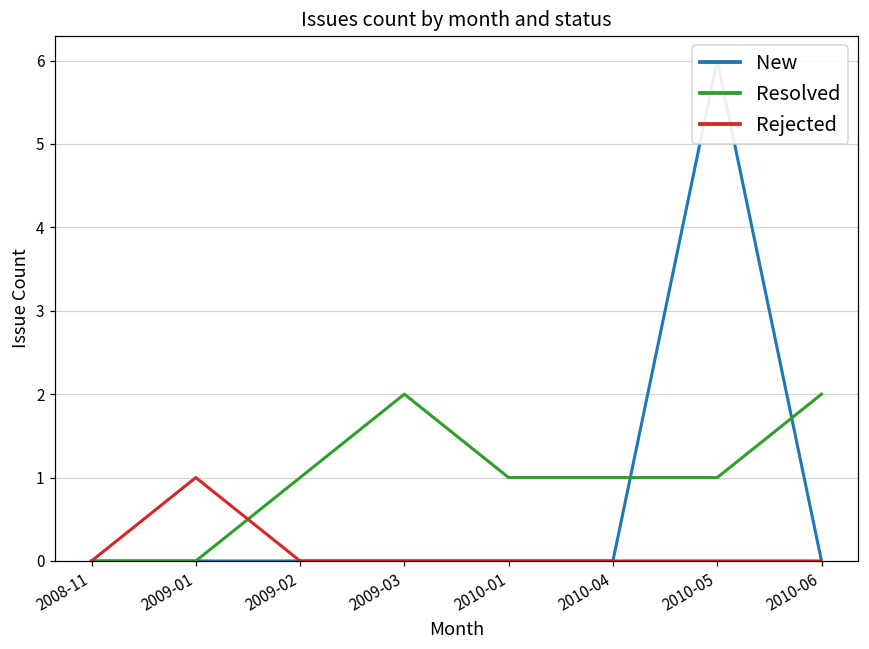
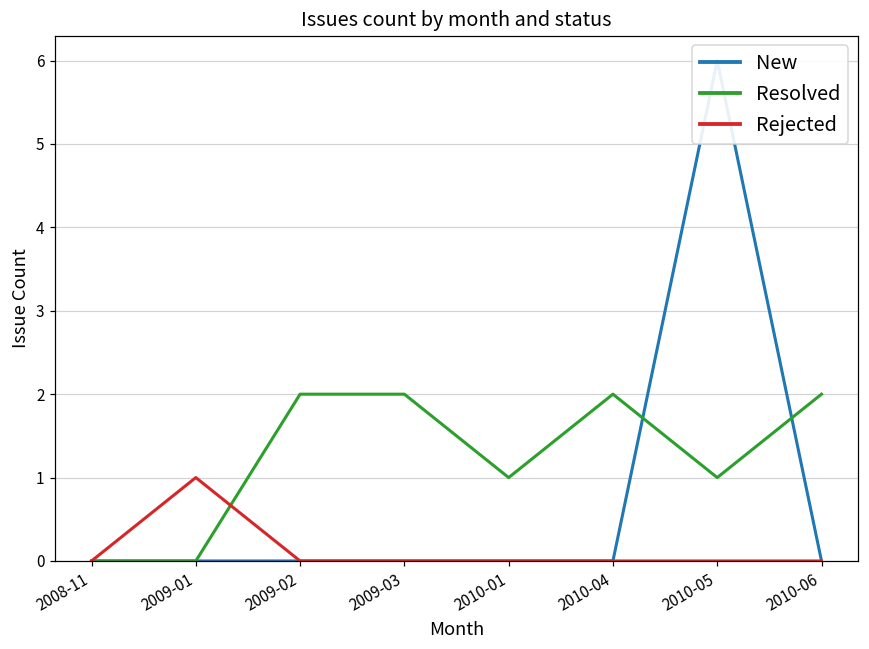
  {
    "Resolved": {
-     "2009-02": 1,
+     "2009-02": 2,
      "2009-03": 2,
      "2010-01": 1,
-     "2010-04": 1,
+     "2010-04": 2,
      "2010-05": 1,
      "2010-06": 2
    },
    "Rejected": {
      "2009-01": 1,
      "2010-05": 0
    }
  }
